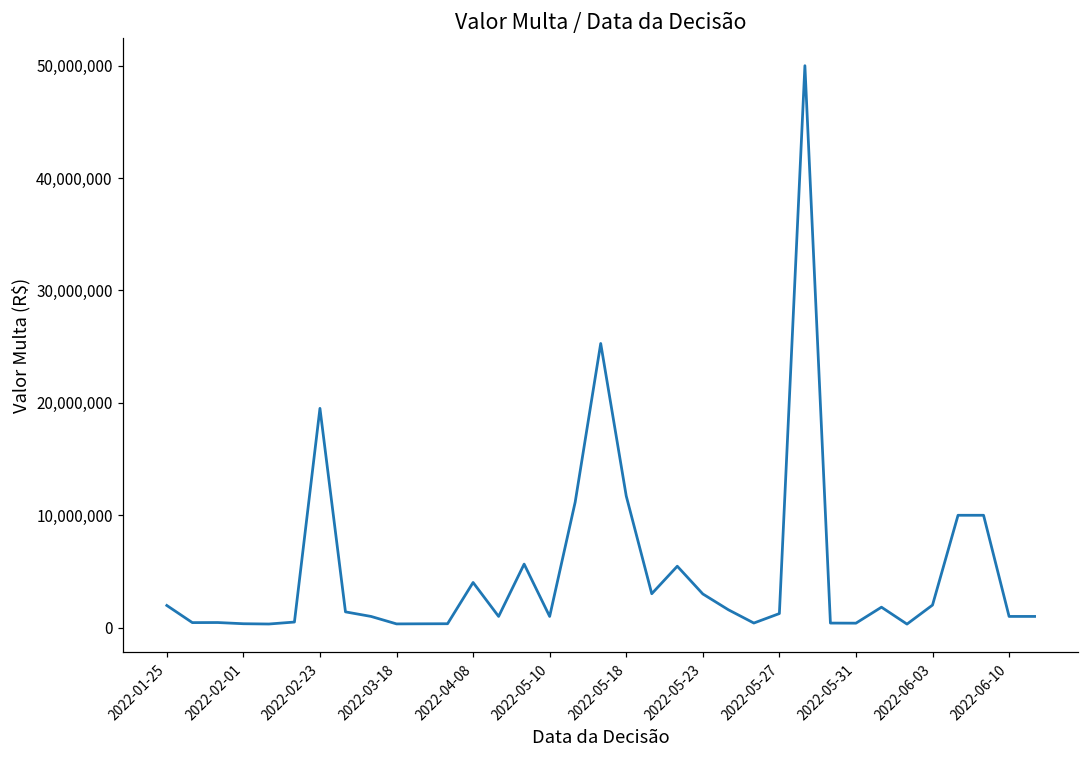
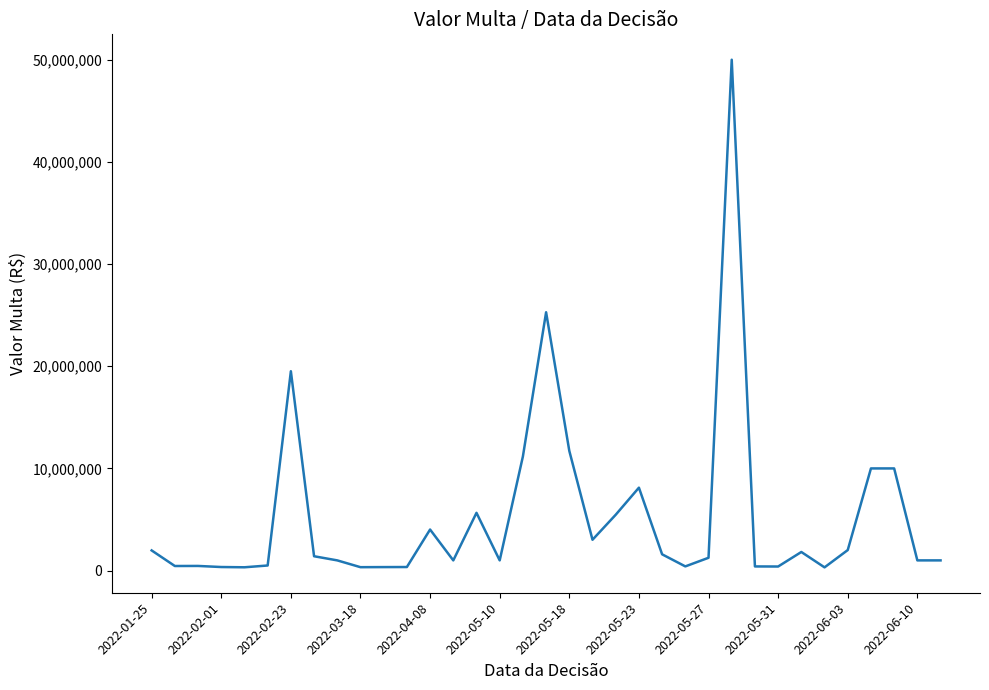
  {
    "2022-01-25": "2,000,000",
    "2022-02-01": "400,000",
    "2022-02-23": "19,500,000",
    "2022-03-18": "300,000",
    "2022-04-08": "4,000,000",
    "2022-05-10": "1,000,000",
    "2022-05-18": "11,700,000",
-   "2022-05-23": "3,000,000"
+   "2022-05-23": "8,100,000"
  }
